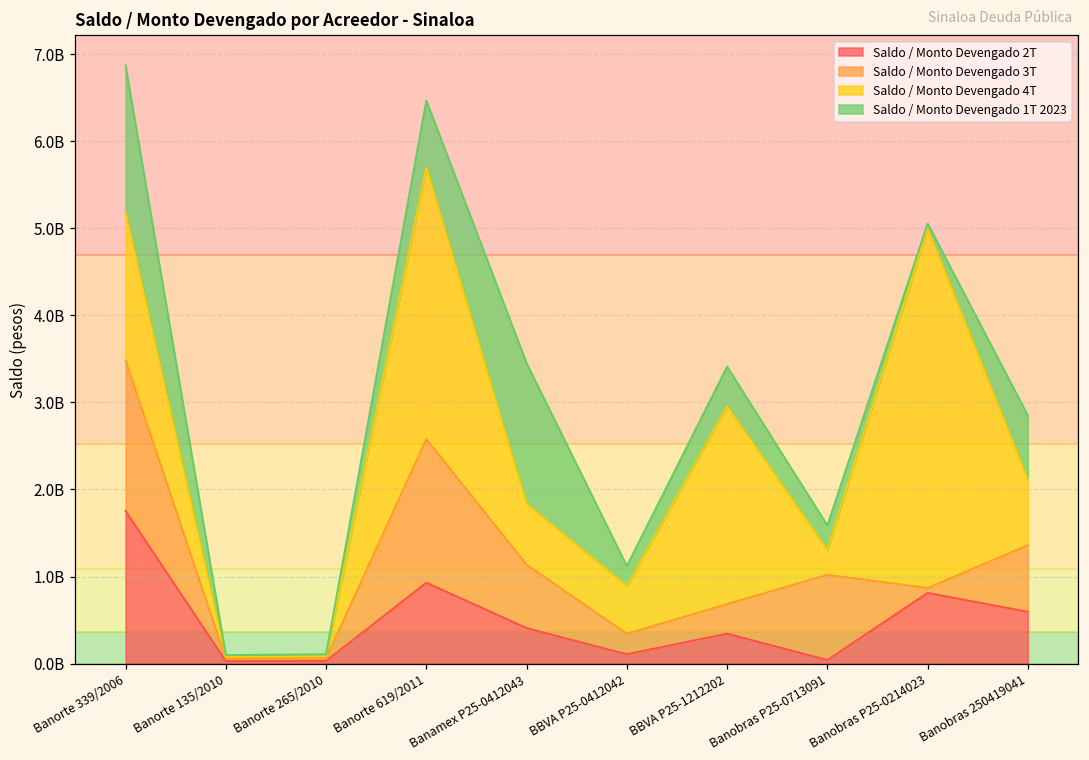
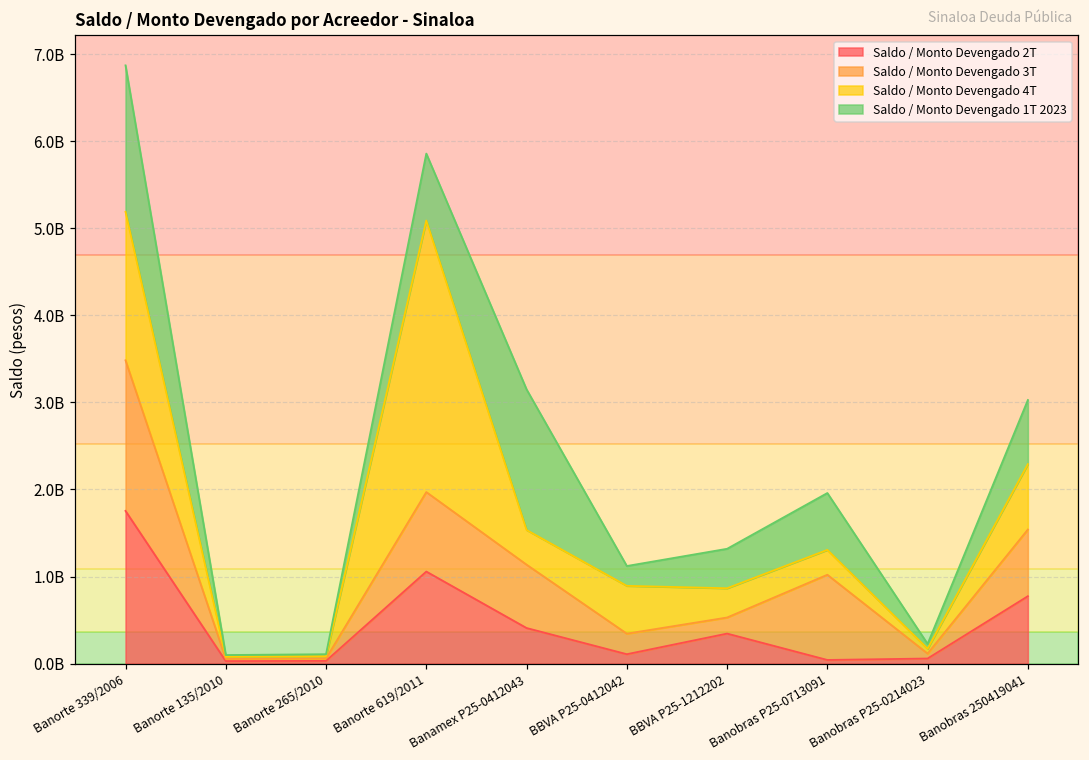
  {
    "Saldo / Monto Devengado 2T": {
      "Banorte 339/2006": 1800000000,
-     "Banorte 619/2011": 900000000,
+     "Banorte 619/2011": 1100000000,
      "Banamex P25-0412043": 400000000,
      "BBVA P25-0412042": 100000000,
      "BBVA P25-1212202": 300000000,
      "Banobras P25-0713091": 0,
-     "Banobras P25-0214023": 800000000,
-     "Banobras 250419041": 600000000
+     "Banobras P25-0214023": 100000000,
+     "Banobras 250419041": 800000000
    },
    "Saldo / Monto Devengado 3T": {
      "Banorte 339/2006": 1700000000,
-     "Banorte 619/2011": 1700000000,
+     "Banorte 619/2011": 900000000,
      "Banamex P25-0412043": 700000000,
      "BBVA P25-0412042": 200000000,
-     "BBVA P25-1212202": 300000000,
+     "BBVA P25-1212202": 200000000,
      "Banobras P25-0713091": 1000000000,
      "Banobras P25-0214023": 100000000,
      "Banobras 250419041": 800000000
    },
    "Saldo / Monto Devengado 4T": {
      "Banorte 339/2006": 1700000000,
      "Banorte 619/2011": 3100000000,
-     "Banamex P25-0412043": 700000000,
+     "Banamex P25-0412043": 400000000,
      "BBVA P25-0412042": 500000000,
-     "BBVA P25-1212202": 2300000000,
+     "BBVA P25-1212202": 300000000,
      "Banobras P25-0713091": 300000000,
-     "Banobras P25-0214023": 4100000000,
+     "Banobras P25-0214023": 100000000,
      "Banobras 250419041": 800000000
    },
    "Saldo / Monto Devengado 1T 2023": {
      "Banorte 339/2006": 1700000000,
      "Banorte 619/2011": 800000000,
      "Banamex P25-0412043": 1600000000,
      "BBVA P25-0412042": 200000000,
      "BBVA P25-1212202": 500000000,
-     "Banobras P25-0713091": 300000000,
+     "Banobras P25-0713091": 700000000,
      "Banobras P25-0214023": 100000000,
      "Banobras 250419041": 700000000
    }
  }
